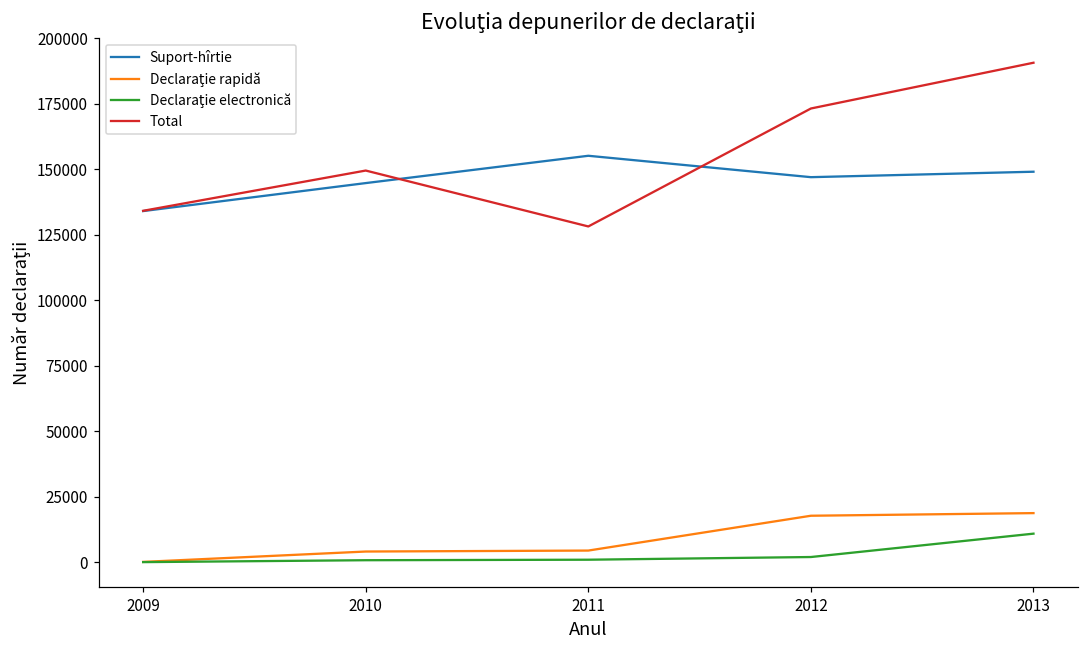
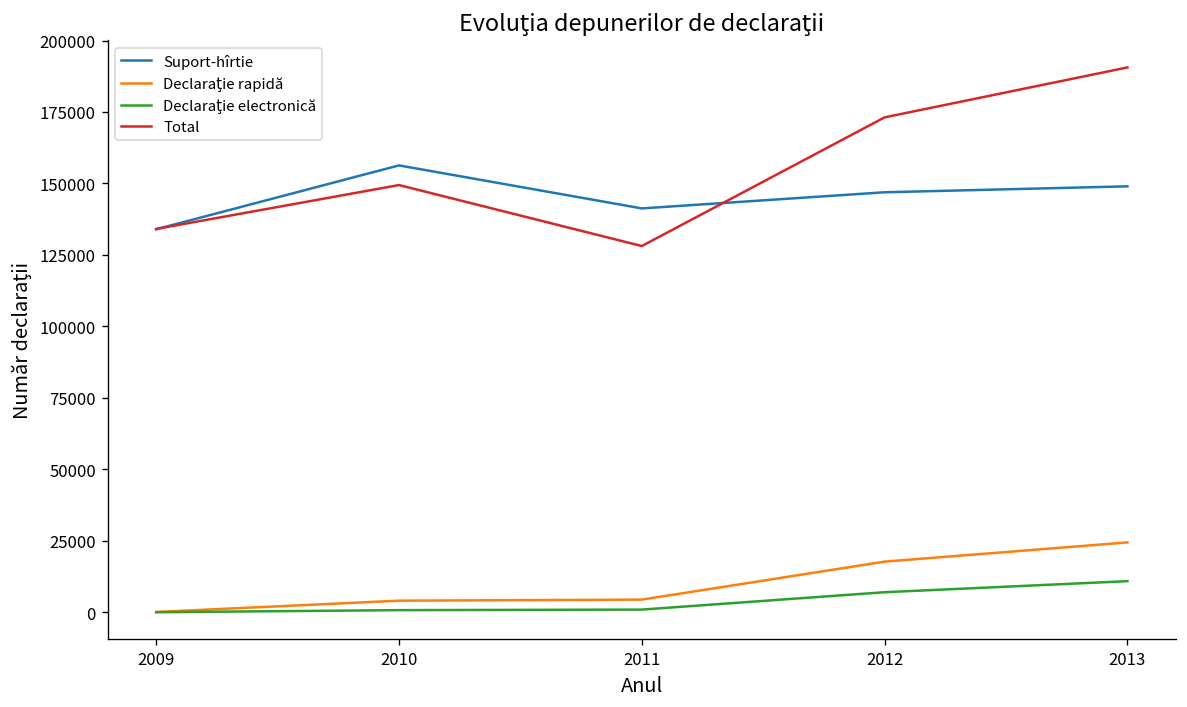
  {
    "Suport-hîrtie": {
-     "2010": 145000,
-     "2011": 155000,
+     "2010": 156000,
+     "2011": 141000,
      "2012": 147000,
      "2013": 149000
    },
    "Declaraţie rapidă": {
      "2010": 4000,
      "2011": 4000,
      "2012": 18000,
-     "2013": 19000
+     "2013": 24000
    },
    "Declaraţie electronică": {
      "2010": 1000,
      "2011": 1000,
-     "2012": 2000,
+     "2012": 7000,
      "2013": 11000
    },
    "Total": {
      "2010": 149000,
      "2011": 128000,
      "2012": 173000,
      "2013": 191000
    }
  }
